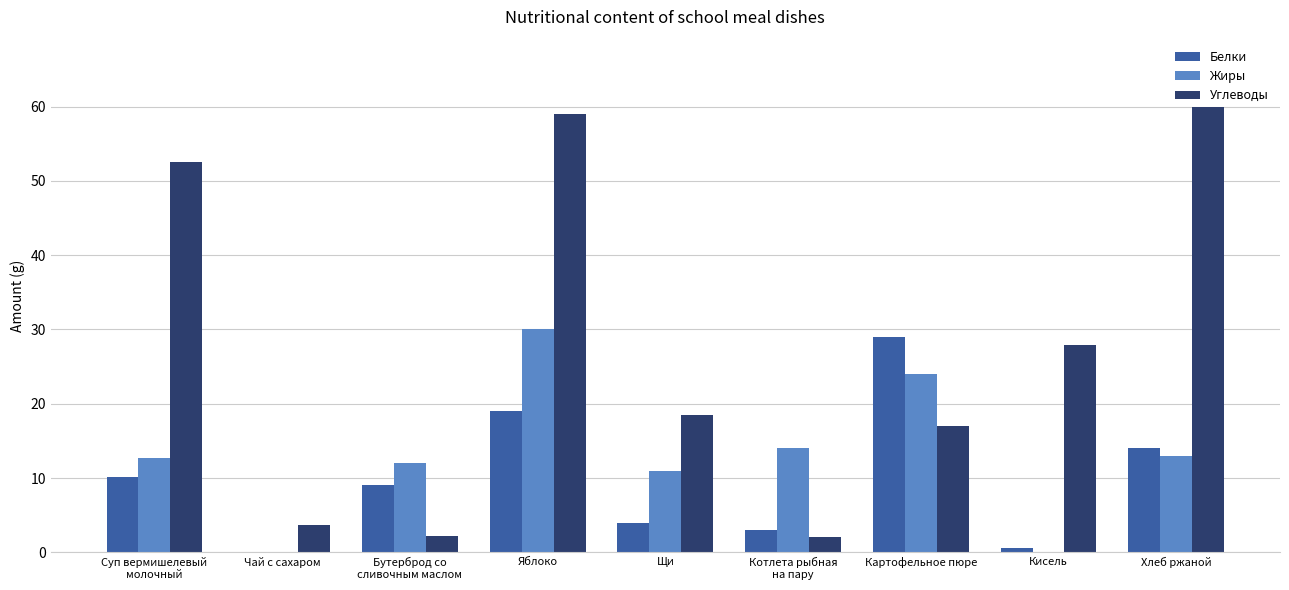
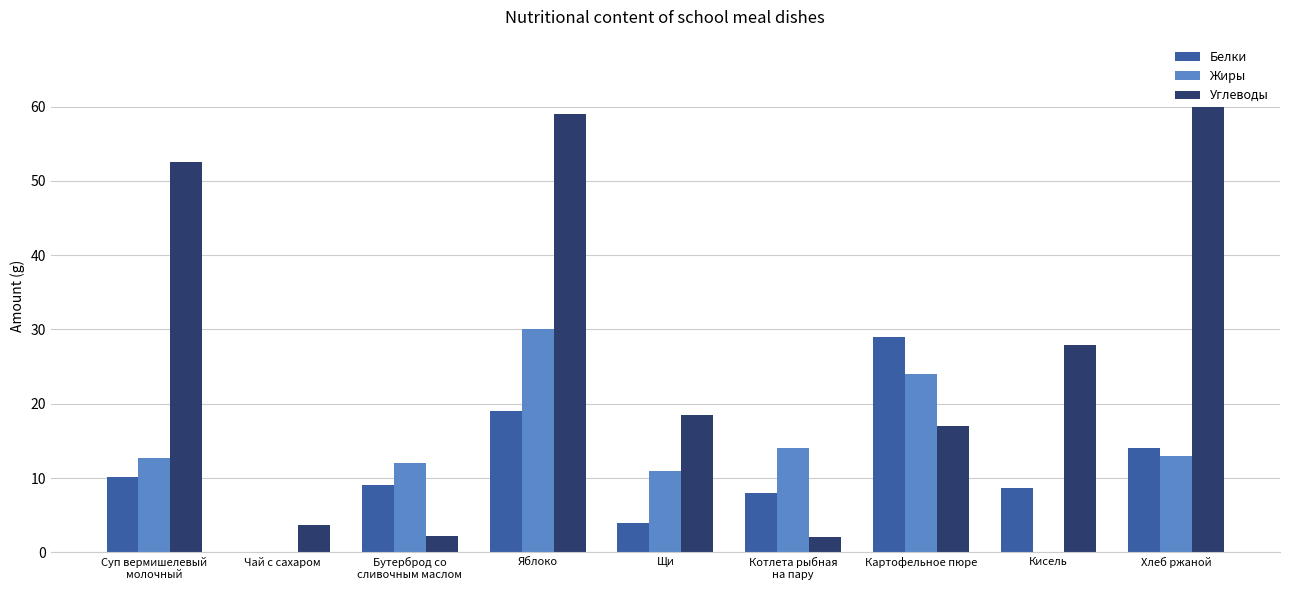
  {
    "Белки": {
      "Суп вермишелевый молочный": 10,
      "Чай с сахаром": 0,
      "Бутерброд со сливочным маслом": 9,
      "Яблоко": 19,
      "Щи": 4,
-     "Котлета рыбная на пару": 3,
+     "Котлета рыбная на пару": 8,
      "Картофельное пюре": 29,
-     "Кисель": 1,
+     "Кисель": 9,
      "Хлеб ржаной": 14
    },
    "Жиры": {
      "Суп вермишелевый молочный": 13,
      "Чай с сахаром": 0,
      "Бутерброд со сливочным маслом": 12,
      "Яблоко": 30,
      "Щи": 11,
      "Котлета рыбная на пару": 14,
      "Картофельное пюре": 24,
      "Кисель": 0,
      "Хлеб ржаной": 13
    },
    "Углеводы": {
      "Суп вермишелевый молочный": 53,
      "Чай с сахаром": 4,
      "Бутерброд со сливочным маслом": 2,
      "Яблоко": 59,
      "Щи": 19,
      "Котлета рыбная на пару": 2,
      "Картофельное пюре": 17,
      "Кисель": 28,
      "Хлеб ржаной": 60
    }
  }
